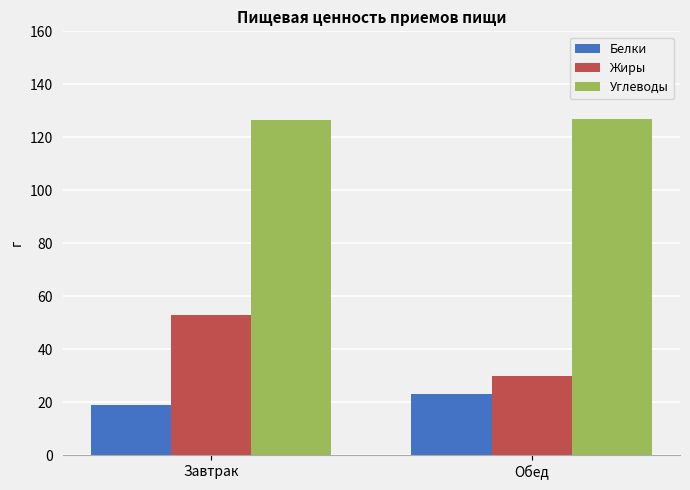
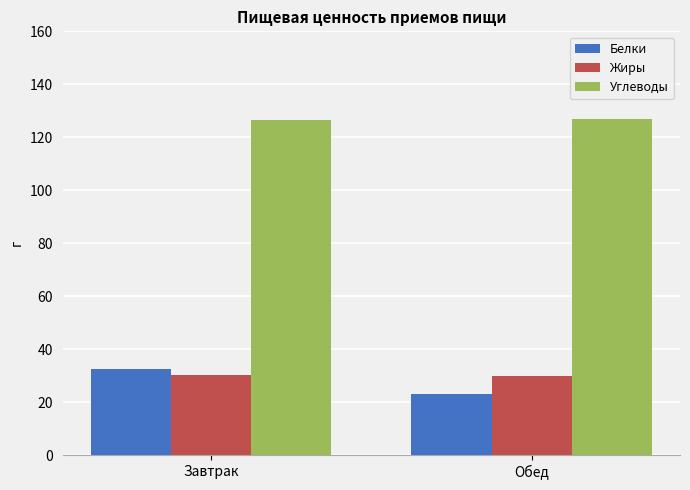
  {
    "Белки": {
-     "Завтрак": 19,
+     "Завтрак": 32,
      "Обед": 23
    },
    "Жиры": {
-     "Завтрак": 53,
+     "Завтрак": 30,
      "Обед": 30
    },
    "Углеводы": {
      "Завтрак": 127,
      "Обед": 127
    }
  }
